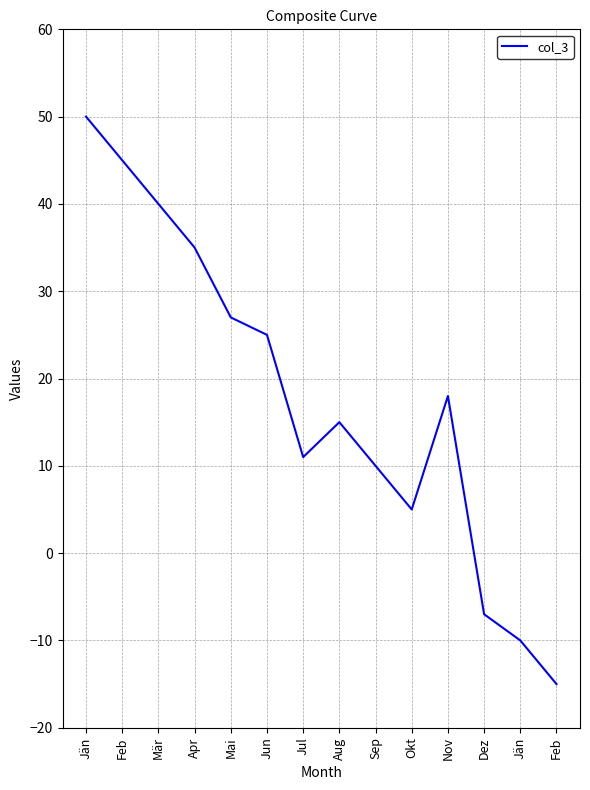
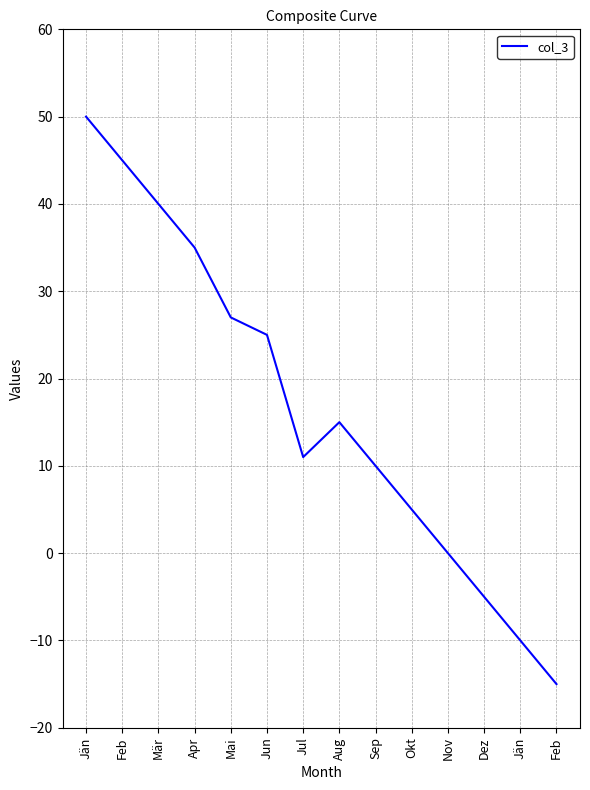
  {
    "Mär": 40,
    "Apr": 35,
    "Mai": 27,
    "Jun": 25,
    "Jul": 11,
    "Aug": 15,
    "Sep": 10,
    "Okt": 5,
-   "Nov": 18,
-   "Dez": -7
+   "Nov": 0,
+   "Dez": -5
  }
